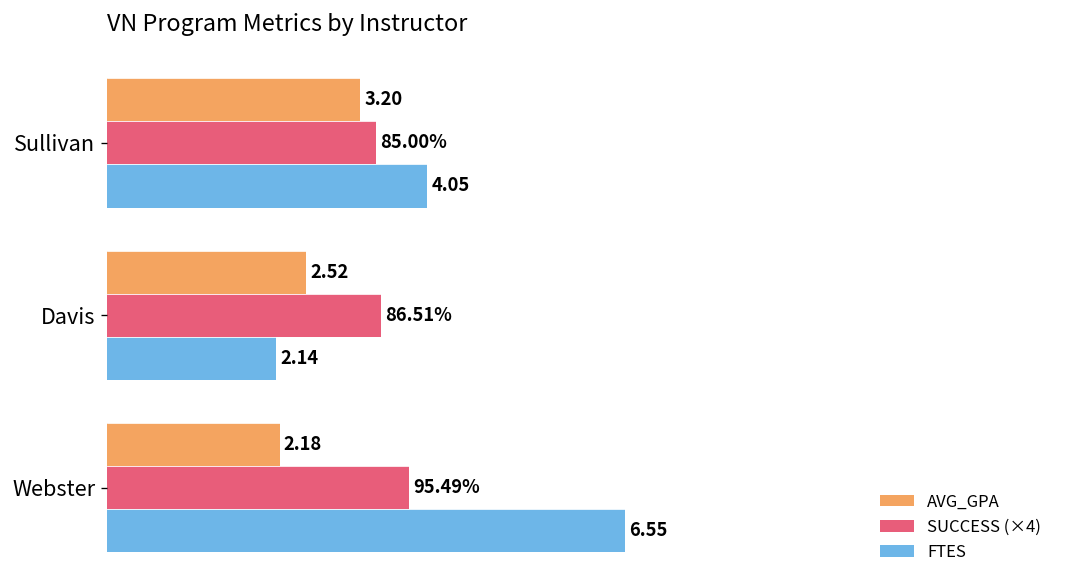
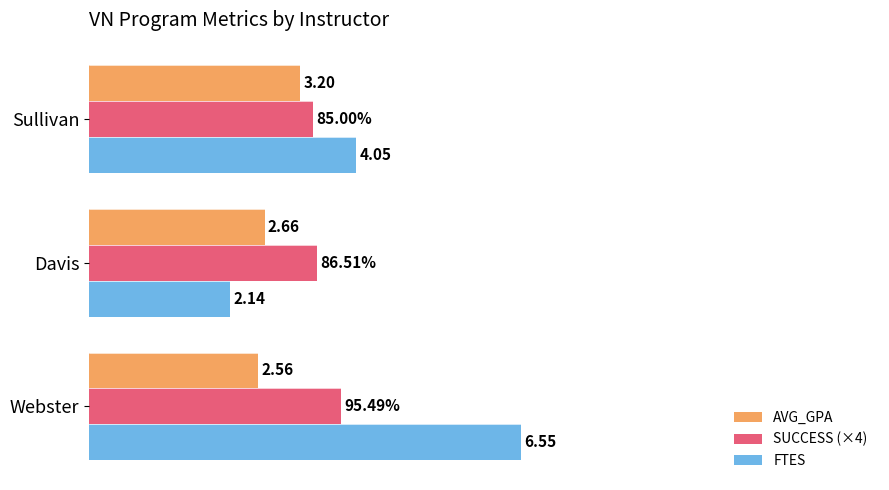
  {
    "AVG_GPA": {
      "Sullivan": 3.20,
-     "Davis": 2.52,
-     "Webster": 2.18
+     "Davis": 2.66,
+     "Webster": 2.56
    },
    "FTES": {
      "Sullivan": 4.05,
      "Davis": 2.14,
      "Webster": 6.55
    }
  }
